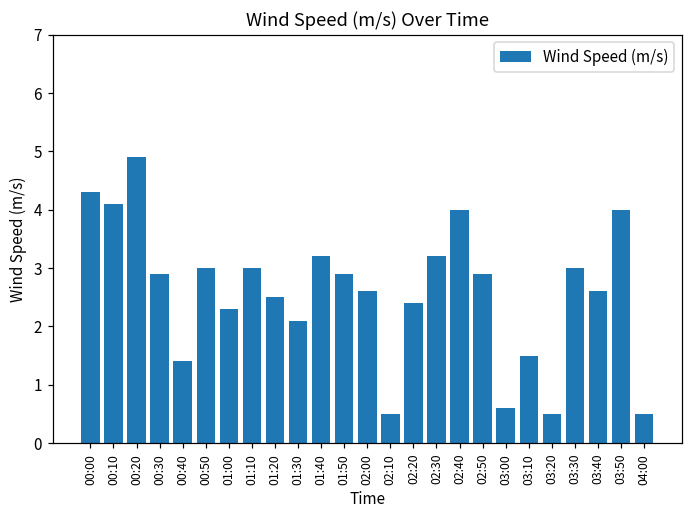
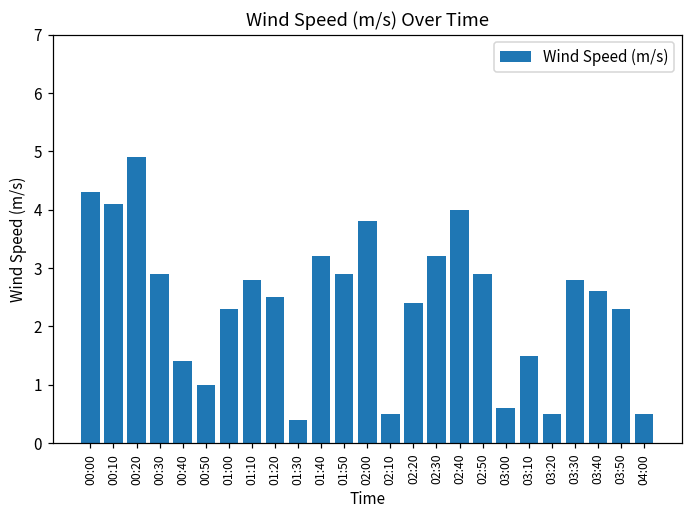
  {
    "00:00": 4.3,
    "00:10": 4.1,
    "00:20": 4.9,
    "00:30": 2.9,
    "00:40": 1.4,
-   "00:50": 3,
+   "00:50": 1,
    "01:00": 2.3,
-   "01:10": 3.0,
+   "01:10": 2.8,
    "01:20": 2.5,
-   "01:30": 2.1,
+   "01:30": 0.4,
    "01:40": 3.2,
    "01:50": 2.9,
-   "02:00": 2.6,
+   "02:00": 3.8,
    "02:10": 0.5,
    "02:20": 2.4,
    "02:30": 3.2,
    "02:40": 4.0,
    "02:50": 2.9,
    "03:00": 0.6,
    "03:10": 1.5,
    "03:20": 0.5,
-   "03:30": 3.0,
+   "03:30": 2.8,
    "03:40": 2.6,
-   "03:50": 4.0,
+   "03:50": 2.3,
    "04:00": 0.5
  }
